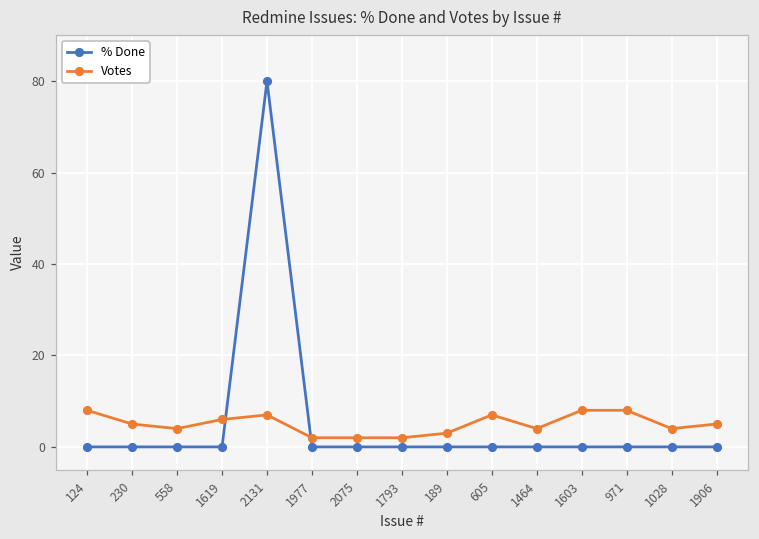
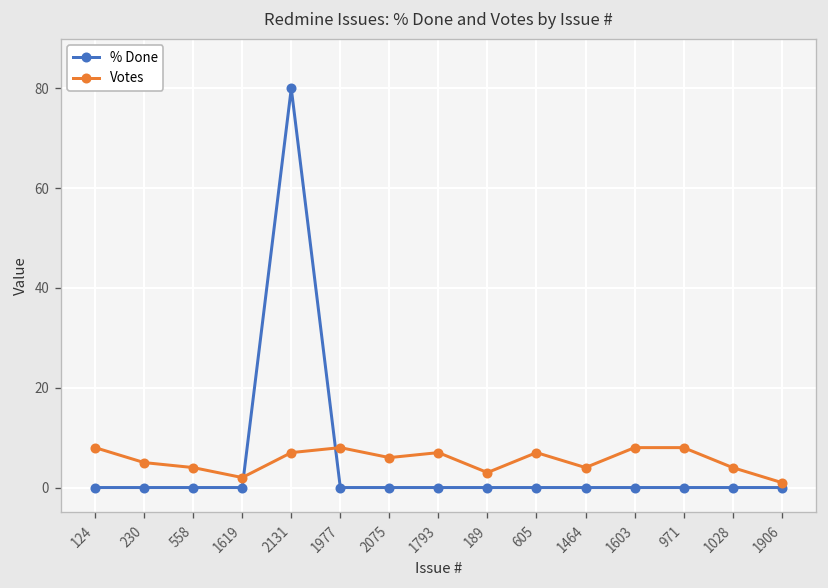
  {
    "% Done": {
      "124": 0,
      "230": 0,
      "558": 0,
      "1619": 0,
      "2131": 80,
      "1977": 0,
      "2075": 0,
      "1793": 0,
      "189": 0,
      "605": 0,
      "1464": 0,
      "1603": 0,
      "971": 0,
      "1028": 0,
      "1906": 0
    },
    "Votes": {
      "124": 8,
      "230": 5,
      "558": 4,
-     "1619": 6,
+     "1619": 2,
      "2131": 7,
-     "1977": 2,
-     "2075": 2,
-     "1793": 2,
+     "1977": 8,
+     "2075": 6,
+     "1793": 7,
      "189": 3,
      "605": 7,
      "1464": 4,
      "1603": 8,
      "971": 8,
      "1028": 4,
-     "1906": 5
+     "1906": 1
    }
  }
